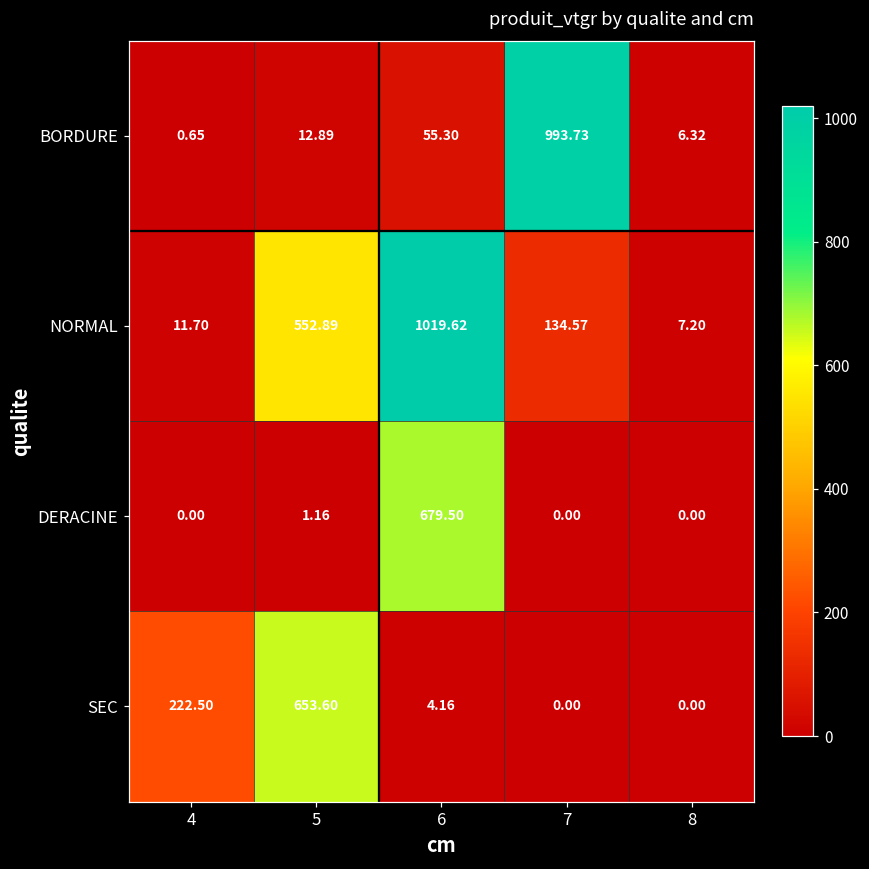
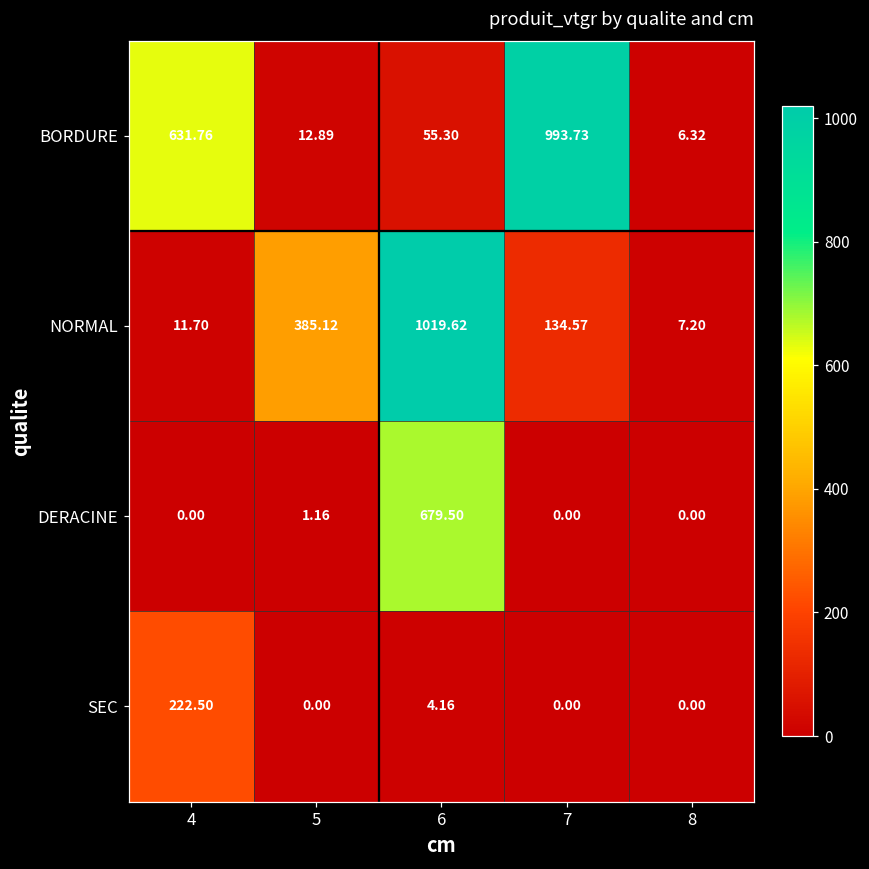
  {
    "BORDURE": {
-     "4": 0.65,
+     "4": 631.76,
      "5": 12.89,
      "6": 55.30,
      "7": 993.73,
      "8": 6.32
    },
    "NORMAL": {
      "4": 11.70,
-     "5": 552.89,
+     "5": 385.12,
      "6": 1019.62,
      "7": 134.57,
      "8": 7.20
    },
    "DERACINE": {
      "4": 0.00,
      "5": 1.16,
      "6": 679.50,
      "7": 0.00,
      "8": 0.00
    },
    "SEC": {
      "4": 222.50,
-     "5": 653.60,
+     "5": 0.00,
      "6": 4.16,
      "7": 0.00,
      "8": 0.00
    }
  }
